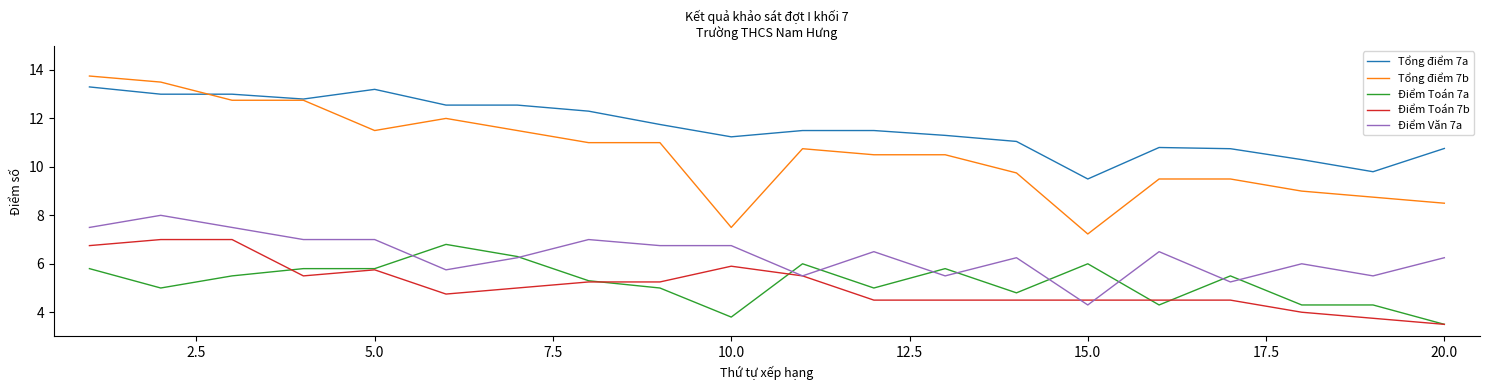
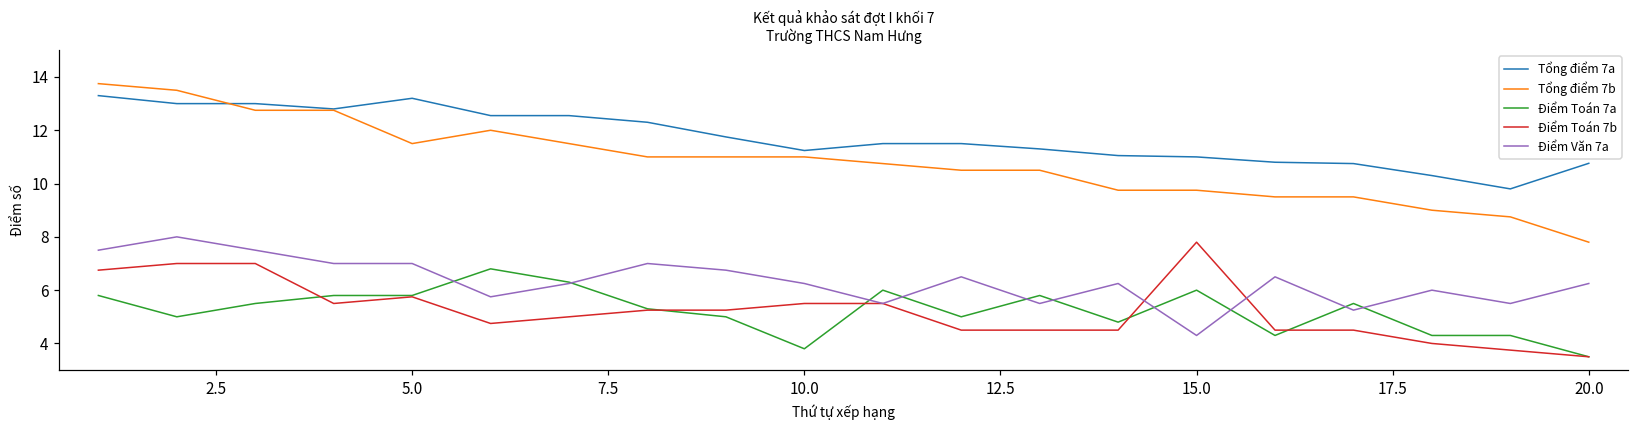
  {
    "Tổng điểm 7a": {
      "5.0": 13.2,
      "10.0": 11.2,
-     "15.0": 9.5,
+     "15.0": 11.0,
      "20.0": 10.8
    },
    "Tổng điểm 7b": {
      "5.0": 11.5,
-     "10.0": 7.5,
-     "15.0": 7.2,
-     "20.0": 8.5
+     "10.0": 11.0,
+     "15.0": 9.8,
+     "20.0": 7.8
    },
    "Điểm Toán 7a": {
      "10.0": 3.8,
      "15.0": 6.0
    },
    "Điểm Toán 7b": {
-     "10.0": 5.9,
-     "15.0": 4.5
+     "10.0": 5.5,
+     "15.0": 7.8
    },
    "Điểm Văn 7a": {
      "5.0": 7.0,
-     "10.0": 6.8,
+     "10.0": 6.3,
      "15.0": 4.3,
      "20.0": 6.3
    }
  }
